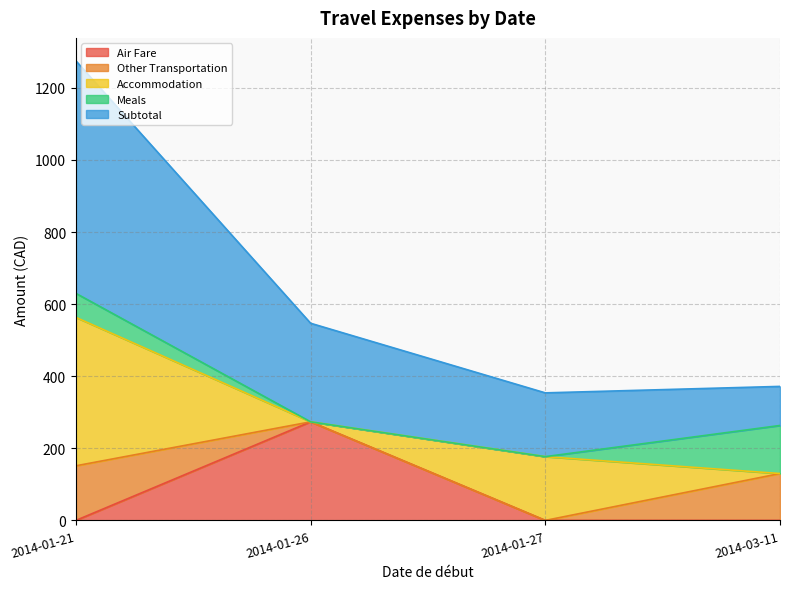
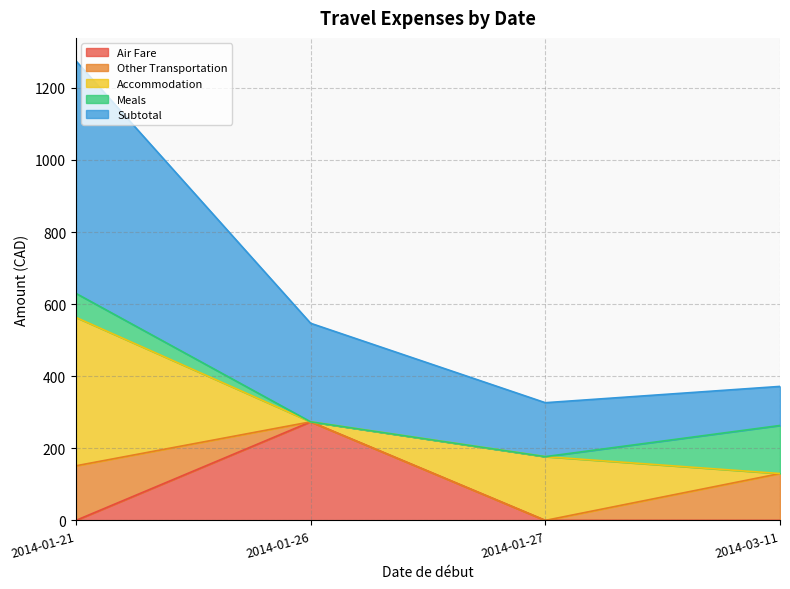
  {
    "Accommodation": {
      "2014-01-21": 410
    },
    "Meals": {
      "2014-01-21": 70,
      "2014-03-11": 130
    },
    "Subtotal": {
      "2014-01-21": 640,
      "2014-01-26": 270,
-     "2014-01-27": 180,
+     "2014-01-27": 150,
      "2014-03-11": 110
    }
  }
